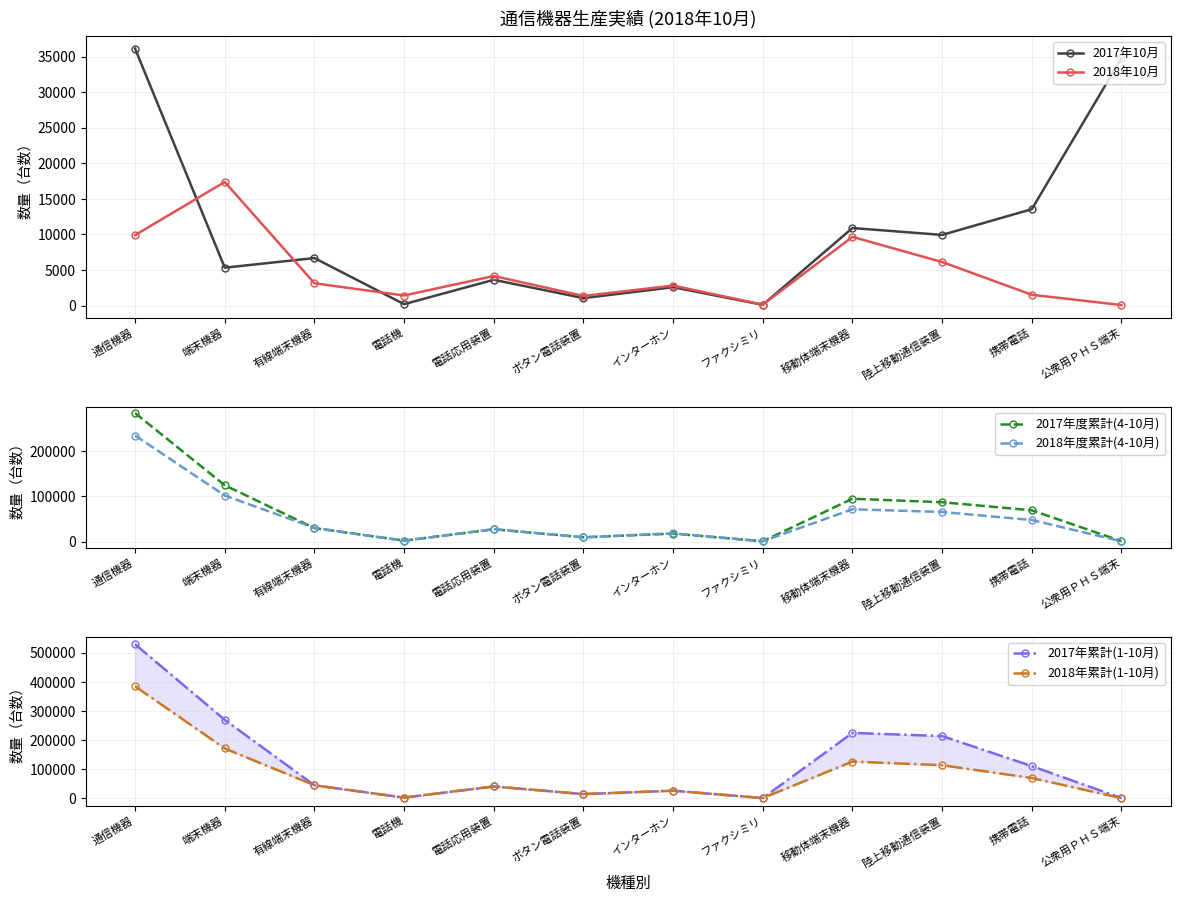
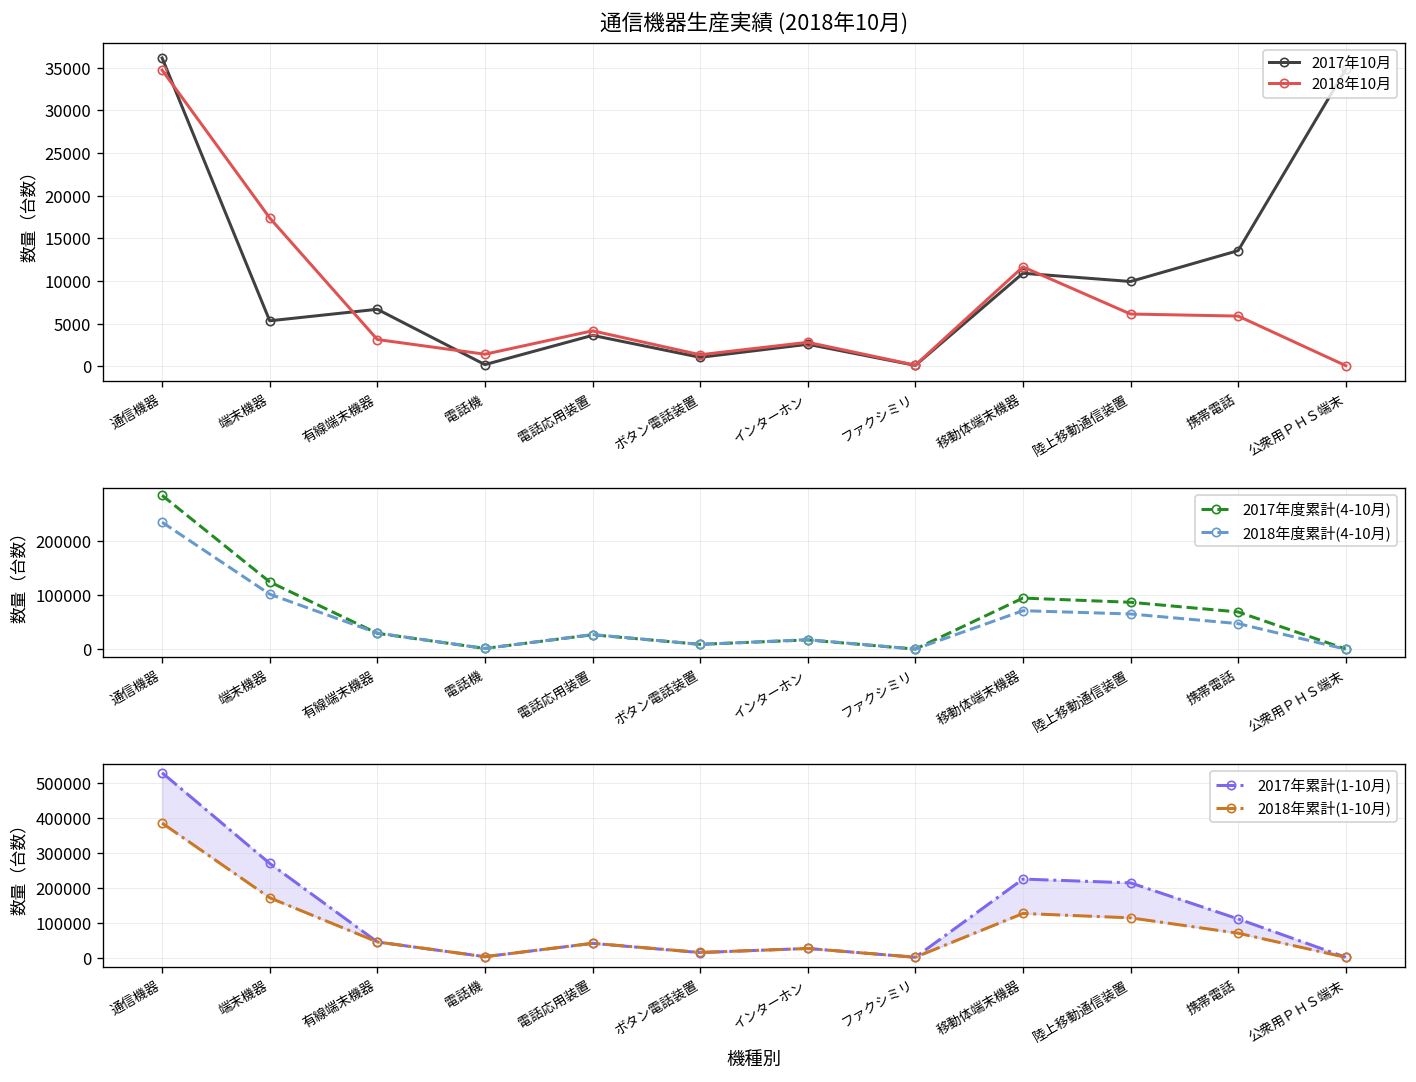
  {
    "通信機器生産実績 (2018年10月)": {
      "2017年10月": {
        "通信機器": 36000,
        "端末機器": 5000,
        "有線端末機器": 7000,
        "電話機": 0,
        "電話応用装置": 4000,
        "移動体端末機器": 11000,
        "陸上移動通信装置": 10000,
        "携帯電話": 14000
      },
      "2018年10月": {
-       "通信機器": 10000,
+       "通信機器": 35000,
        "端末機器": 17000,
        "有線端末機器": 3000,
        "電話機": 1000,
        "電話応用装置": 4000,
-       "移動体端末機器": 10000,
+       "移動体端末機器": 12000,
        "陸上移動通信装置": 6000,
-       "携帯電話": 2000,
+       "携帯電話": 6000,
        "公衆用ＰＨＳ端末": 0
      }
    }
  }
